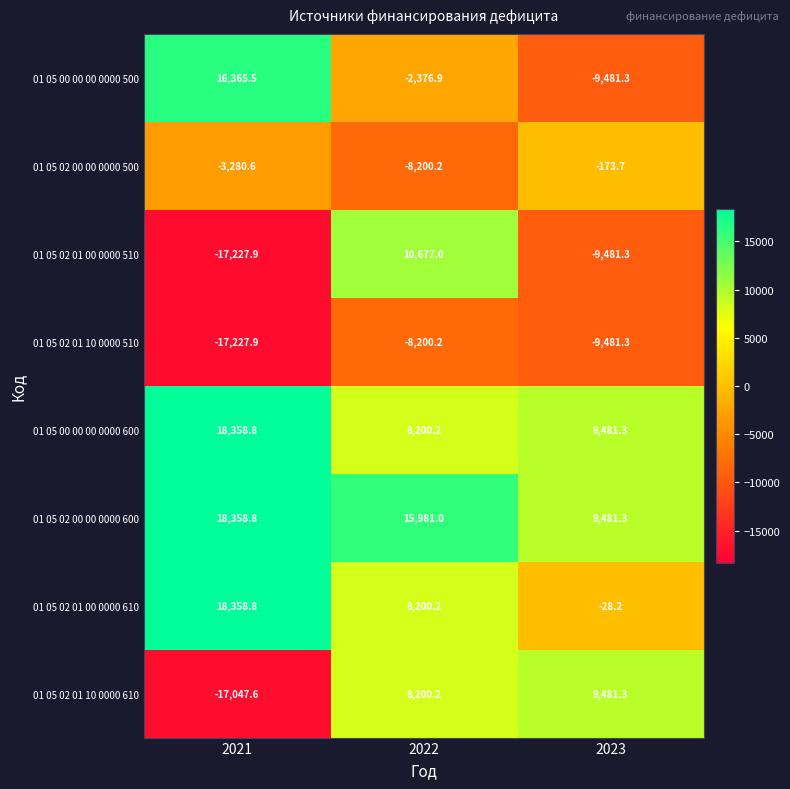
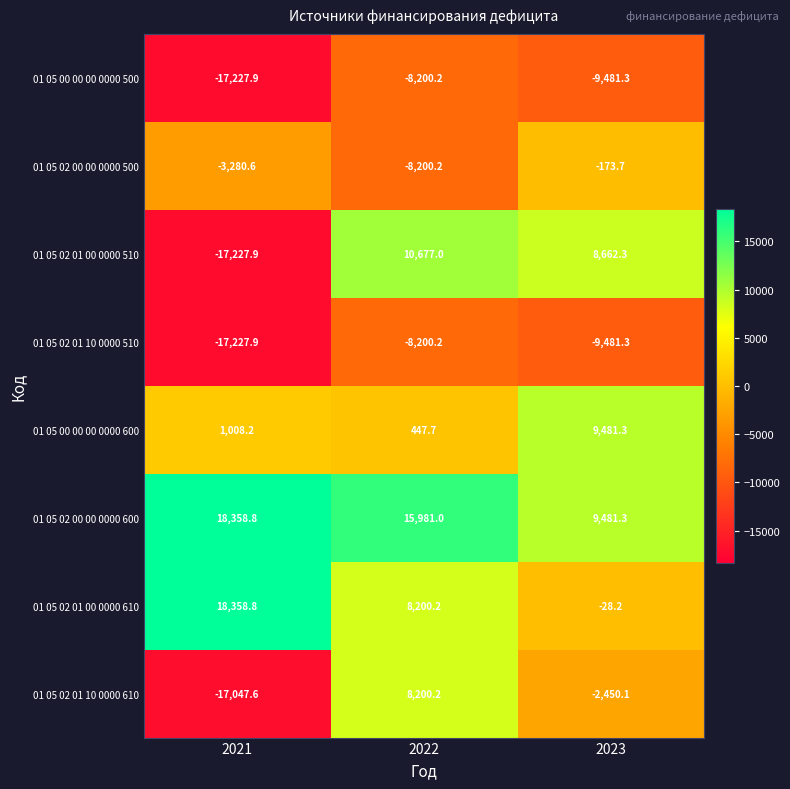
  {
    "01 05 00 00 00 0000 500": {
-     "2021": "16,365.5",
-     "2022": "-2,376.9",
+     "2021": "-17,227.9",
+     "2022": "-8,200.2",
      "2023": "-9,481.3"
    },
    "01 05 02 00 00 0000 500": {
      "2021": "-3,280.6",
      "2022": "-8,200.2",
      "2023": "-173.7"
    },
    "01 05 02 01 00 0000 510": {
      "2021": "-17,227.9",
      "2022": "10,677.0",
-     "2023": "-9,481.3"
+     "2023": "8,662.3"
    },
    "01 05 02 01 10 0000 510": {
      "2021": "-17,227.9",
      "2022": "-8,200.2",
      "2023": "-9,481.3"
    },
    "01 05 00 00 00 0000 600": {
-     "2021": "18,358.8",
-     "2022": "8,200.2",
+     "2021": "1,008.2",
+     "2022": "447.7",
      "2023": "9,481.3"
    },
    "01 05 02 00 00 0000 600": {
      "2021": "18,358.8",
      "2022": "15,981.0",
      "2023": "9,481.3"
    },
    "01 05 02 01 00 0000 610": {
      "2021": "18,358.8",
      "2022": "8,200.2",
      "2023": "-28.2"
    },
    "01 05 02 01 10 0000 610": {
      "2021": "-17,047.6",
      "2022": "8,200.2",
-     "2023": "9,481.3"
+     "2023": "-2,450.1"
    }
  }
